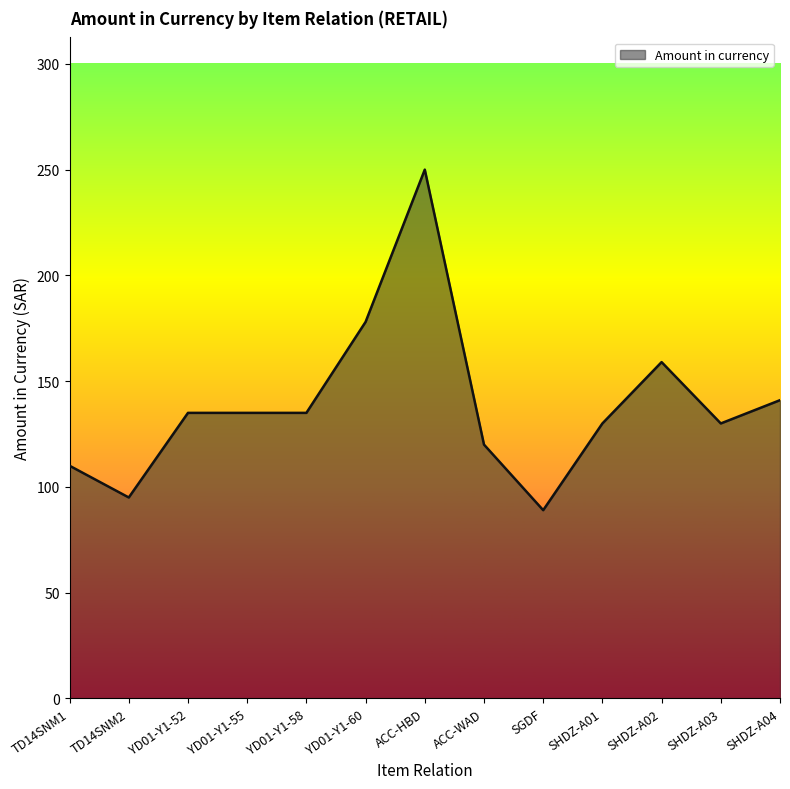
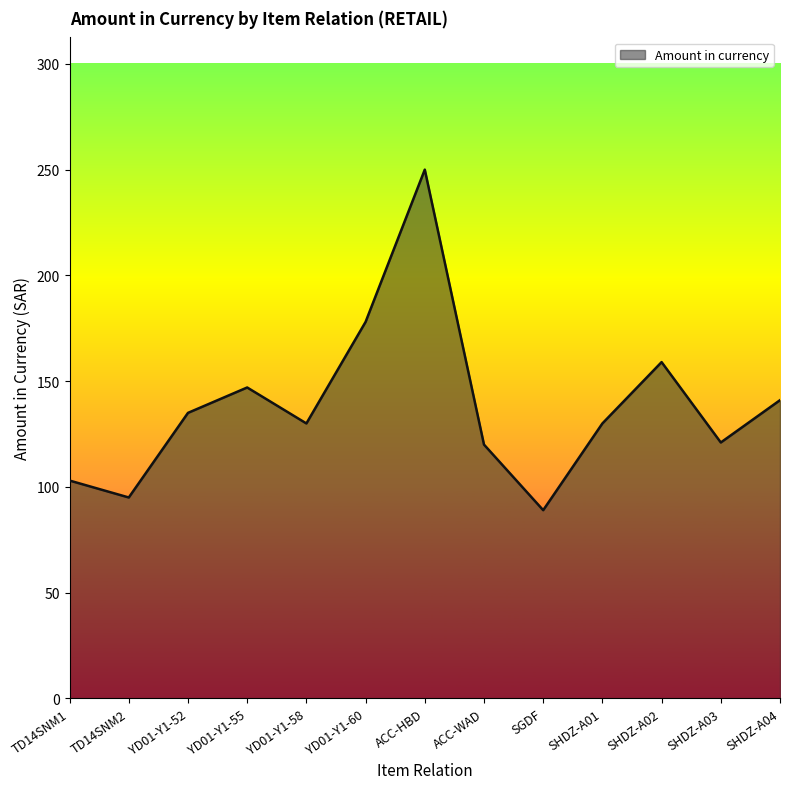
  {
-   "TD14SNM1": 110,
+   "TD14SNM1": 103,
    "TD14SNM2": 95,
    "YD01-Y1-52": 135,
-   "YD01-Y1-55": 135,
-   "YD01-Y1-58": 135,
+   "YD01-Y1-55": 147,
+   "YD01-Y1-58": 130,
    "YD01-Y1-60": 178,
    "ACC-HBD": 250,
    "ACC-WAD": 120,
    "SGDF": 89,
    "SHDZ-A01": 130,
    "SHDZ-A02": 159,
-   "SHDZ-A03": 130,
+   "SHDZ-A03": 121,
    "SHDZ-A04": 141
  }
